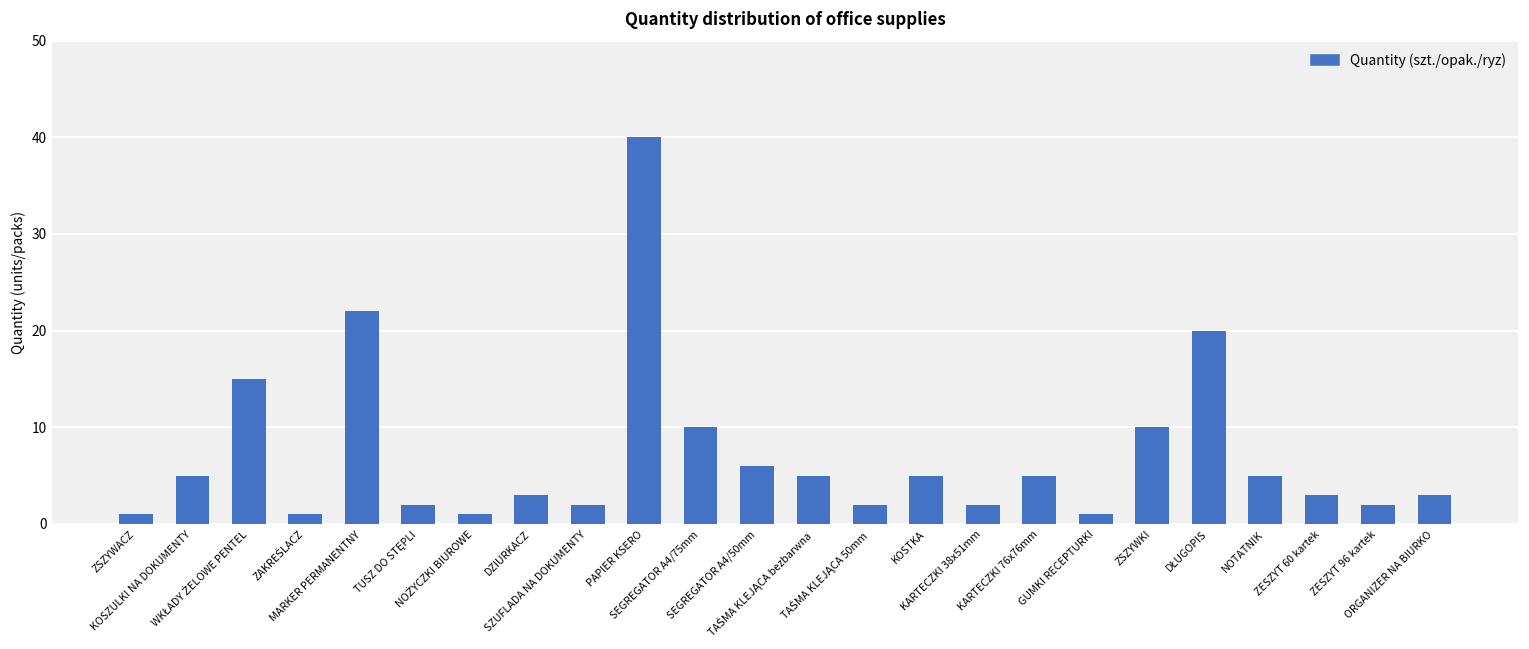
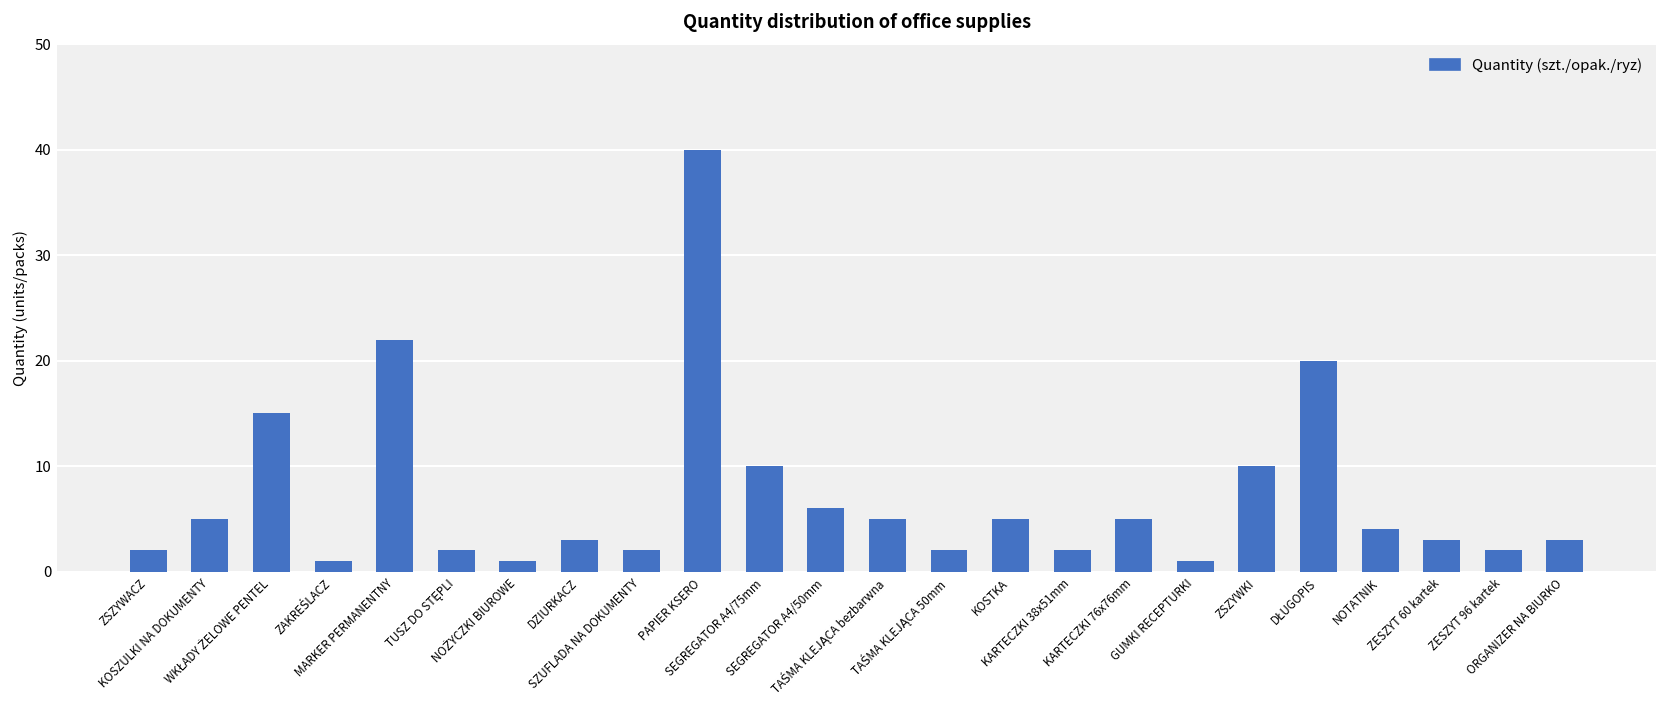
  {
-   "ZSZYWACZ": 1,
+   "ZSZYWACZ": 2,
    "KOSZULKI NA DOKUMENTY": 5,
    "WKŁADY ŻELOWE PENTEL": 15,
    "ZAKREŚLACZ": 1,
    "MARKER PERMANENTNY": 22,
    "TUSZ DO STĘPLI": 2,
    "NOŻYCZKI BIUROWE": 1,
    "DZIURKACZ": 3,
    "SZUFLADA NA DOKUMENTY": 2,
    "PAPIER KSERO": 40,
    "SEGREGATOR A4/75mm": 10,
    "SEGREGATOR A4/50mm": 6,
    "TAŚMA KLEJĄCA bezbarwna": 5,
    "TAŚMA KLEJĄCA 50mm": 2,
    "KOSTKA": 5,
    "KARTECZKI 38x51mm": 2,
    "KARTECZKI 76x76mm": 5,
    "GUMKI RECEPTURKI": 1,
    "ZSZYWKI": 10,
    "DŁUGOPIS": 20,
-   "NOTATNIK": 5,
+   "NOTATNIK": 4,
    "ZESZYT 60 kartek": 3,
    "ZESZYT 96 kartek": 2,
    "ORGANIZER NA BIURKO": 3
  }
